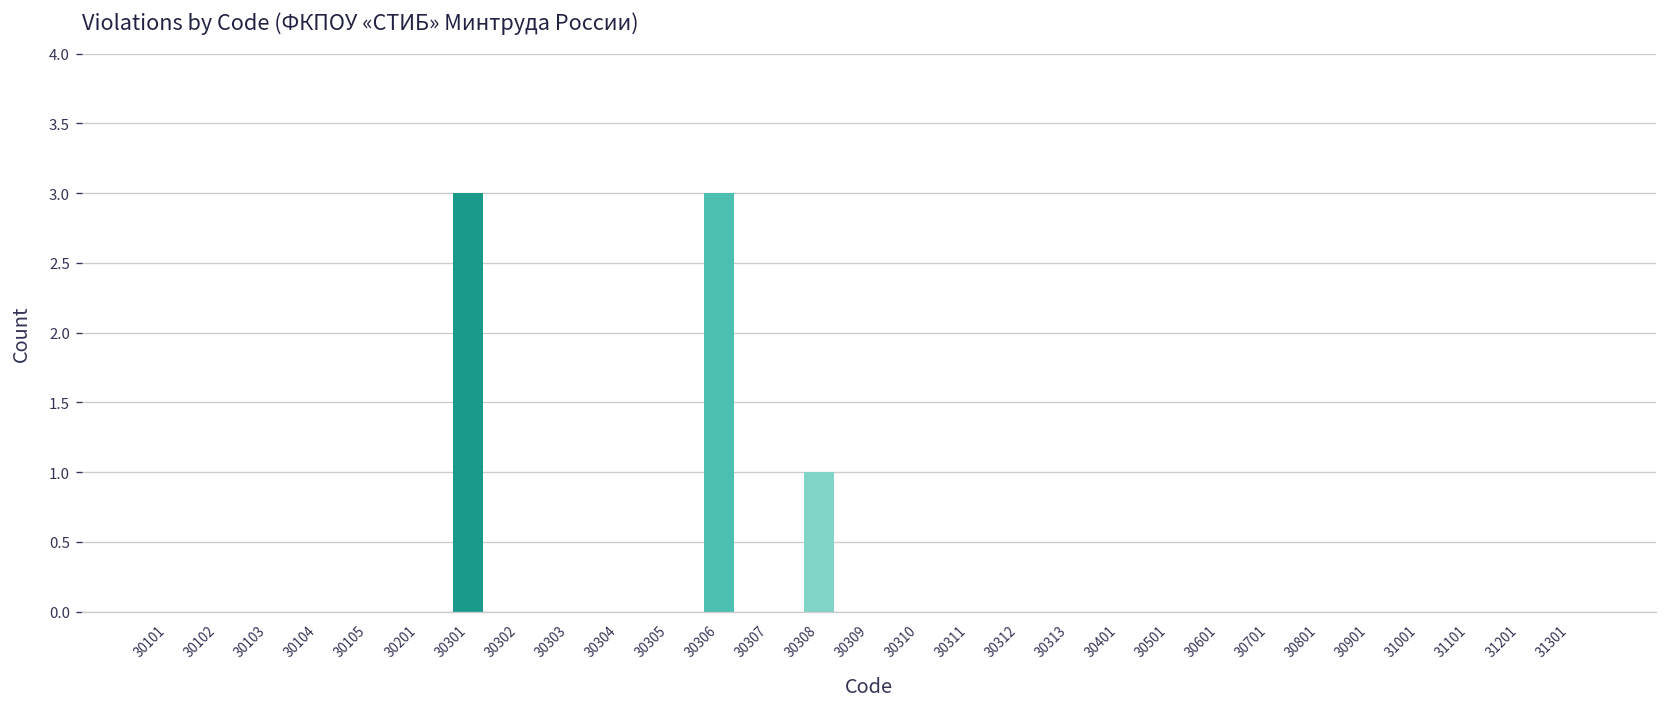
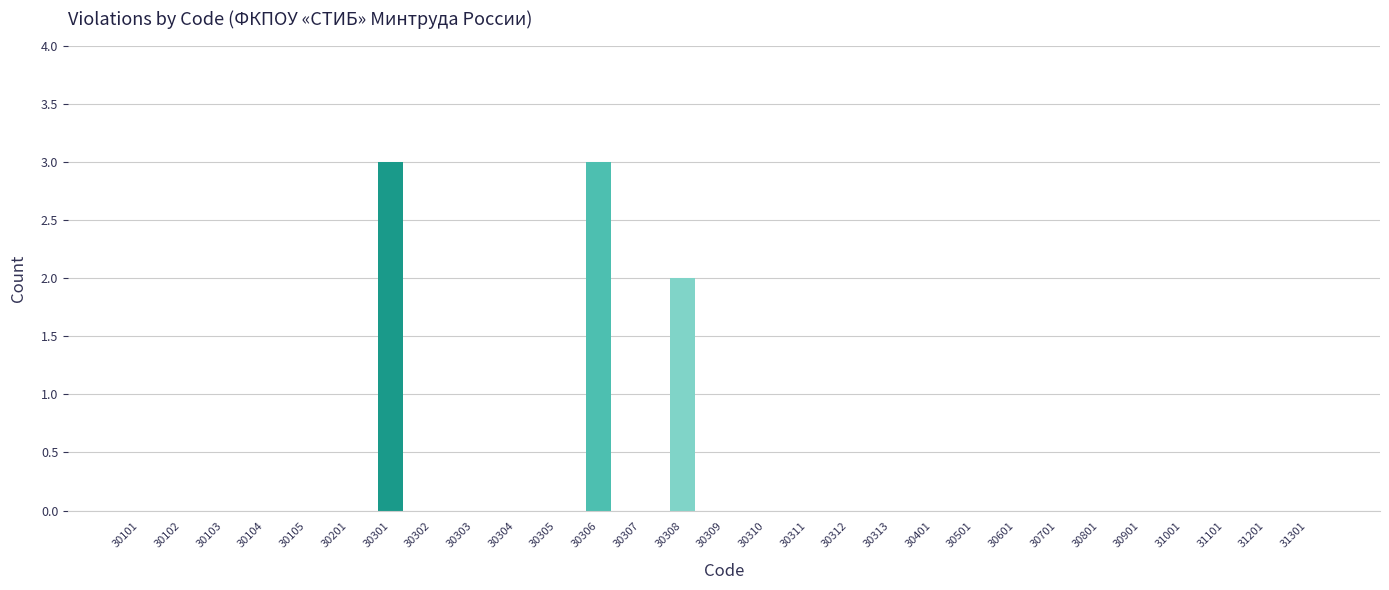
  {
    "30101": 0,
    "30102": 0,
    "30103": 0,
    "30104": 0,
    "30105": 0,
    "30201": 0,
    "30301": 3,
    "30302": 0,
    "30303": 0,
    "30304": 0,
    "30305": 0,
    "30306": 3,
    "30307": 0,
-   "30308": 1,
+   "30308": 2,
    "30309": 0,
    "30310": 0,
    "30311": 0,
    "30312": 0,
    "30313": 0,
    "30401": 0,
    "30501": 0,
    "30601": 0,
    "30701": 0,
    "30801": 0,
    "30901": 0,
    "31001": 0,
    "31101": 0,
    "31201": 0,
    "31301": 0
  }
